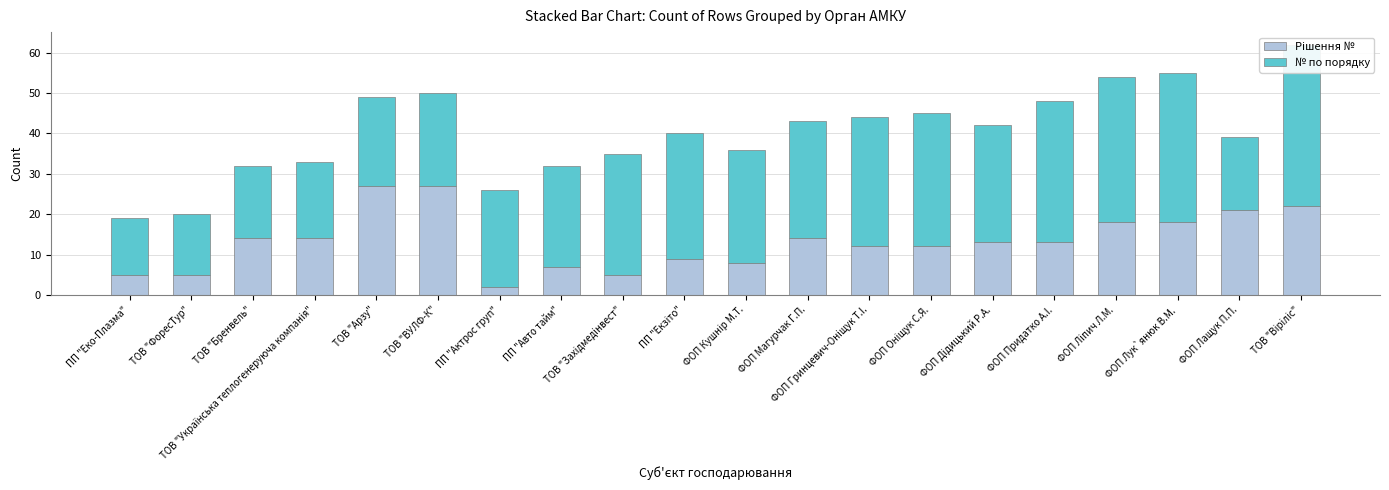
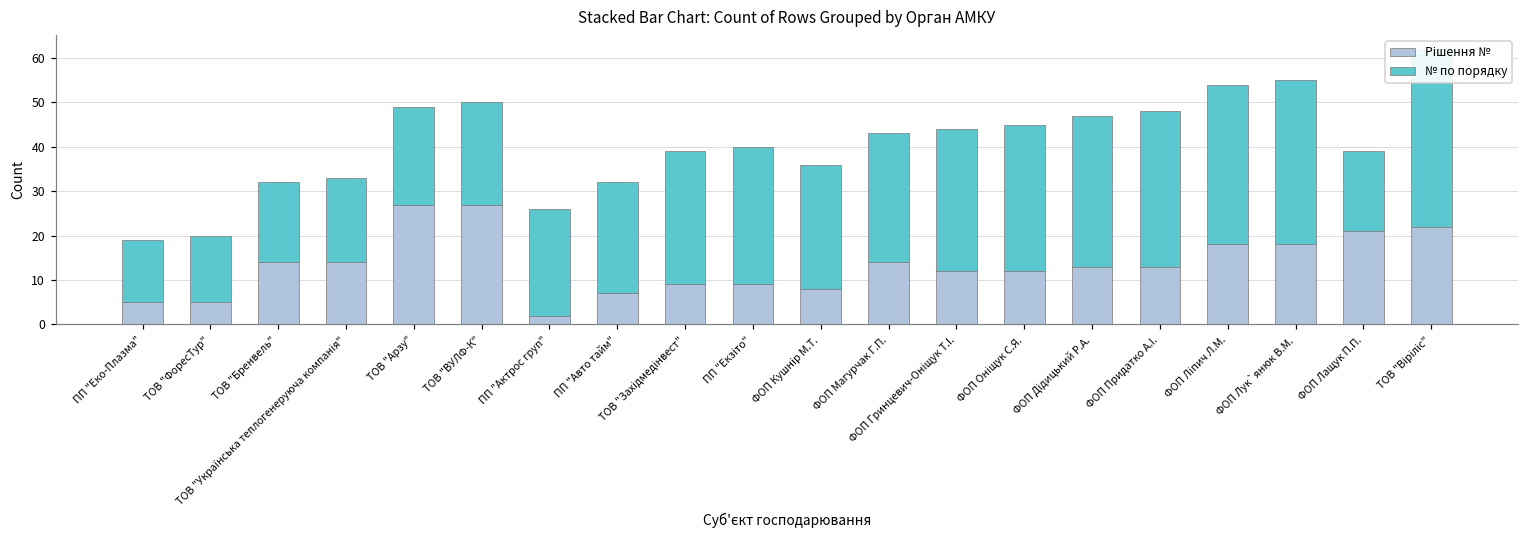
  {
    "Рішення №": {
      "ПП \"Еко-Плазма\"": 5,
      "ТОВ \"ФоресТур\"": 5,
      "ТОВ \"Бренвель\"": 14,
      "ТОВ \"Українська теплогенеруюча компанія\"": 14,
      "ТОВ \"Арзу\"": 27,
      "ТОВ \"ВУЛФ-К\"": 27,
      "ПП \"Актрос груп\"": 2,
      "ПП \"Авто тайм\"": 7,
-     "ТОВ \"Західмедінвест\"": 5,
+     "ТОВ \"Західмедінвест\"": 9,
      "ПП \"Екзіто\"": 9,
      "ФОП Кушнір М.Т.": 8,
      "ФОП Магурчак Г.П.": 14,
      "ФОП Гринцевич-Оніщук Т.І.": 12,
      "ФОП Оніщук С.Я.": 12,
      "ФОП Дідицький Р.А.": 13,
      "ФОП Придатко А.І.": 13,
      "ФОП Ліпич Л.М.": 18,
      "ФОП Лук`янюк В.М.": 18,
      "ФОП Лащук П.П.": 21,
      "ТОВ \"Віріліс\"": 22
    },
    "№ по порядку": {
      "ПП \"Еко-Плазма\"": 14,
      "ТОВ \"ФоресТур\"": 15,
      "ТОВ \"Бренвель\"": 18,
      "ТОВ \"Українська теплогенеруюча компанія\"": 19,
      "ТОВ \"Арзу\"": 22,
      "ТОВ \"ВУЛФ-К\"": 23,
      "ПП \"Актрос груп\"": 24,
      "ПП \"Авто тайм\"": 25,
      "ТОВ \"Західмедінвест\"": 30,
      "ПП \"Екзіто\"": 31,
      "ФОП Кушнір М.Т.": 28,
      "ФОП Магурчак Г.П.": 29,
      "ФОП Гринцевич-Оніщук Т.І.": 32,
      "ФОП Оніщук С.Я.": 33,
-     "ФОП Дідицький Р.А.": 29,
+     "ФОП Дідицький Р.А.": 34,
      "ФОП Придатко А.І.": 35,
      "ФОП Ліпич Л.М.": 36,
      "ФОП Лук`янюк В.М.": 37,
      "ФОП Лащук П.П.": 18
    }
  }
